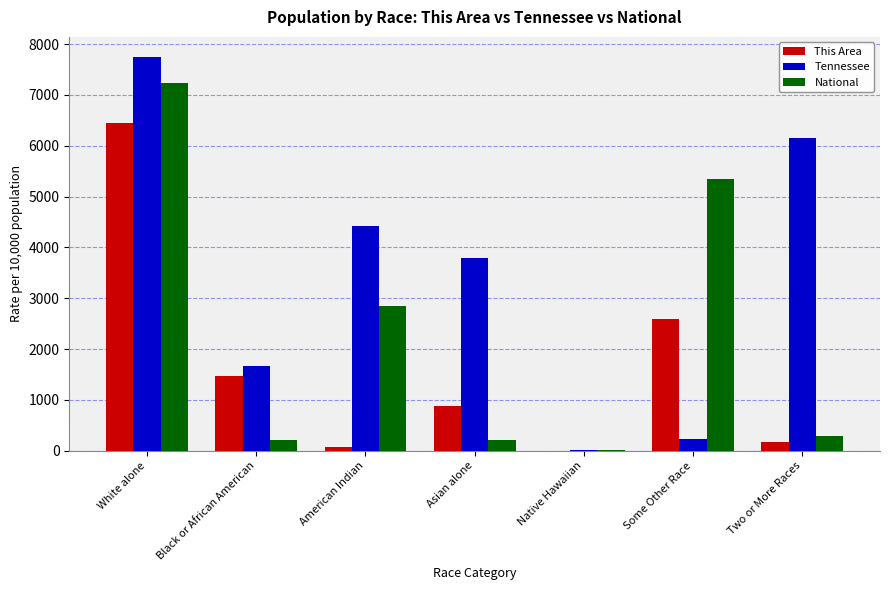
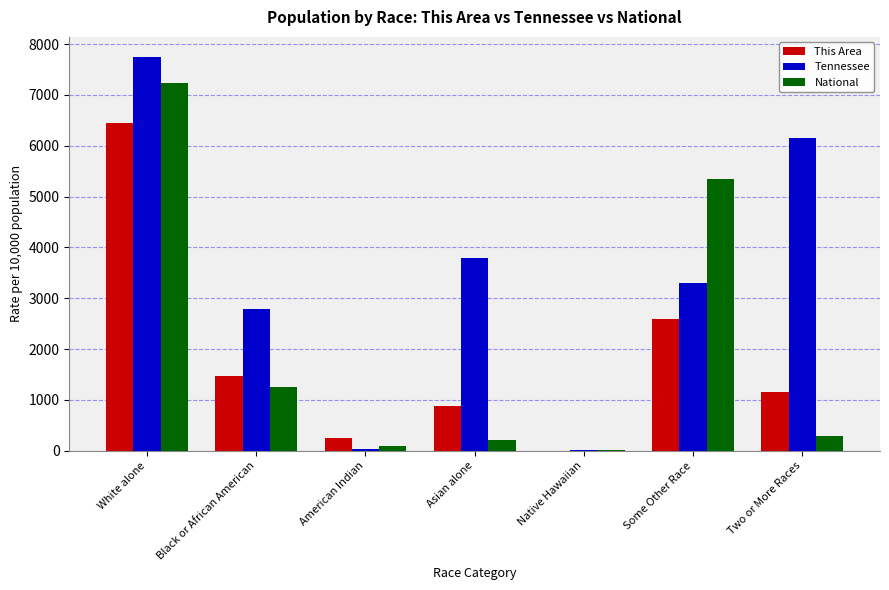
  {
    "This Area": {
      "White alone": 6500,
      "Black or African American": 1500,
-     "American Indian": 100,
+     "American Indian": 300,
      "Asian alone": 900,
      "Native Hawaiian": 0,
      "Some Other Race": 2600,
-     "Two or More Races": 200
+     "Two or More Races": 1100
    },
    "Tennessee": {
      "White alone": 7800,
-     "Black or African American": 1700,
-     "American Indian": 4400,
+     "Black or African American": 2800,
+     "American Indian": 0,
      "Asian alone": 3800,
-     "Some Other Race": 200,
+     "Some Other Race": 3300,
      "Two or More Races": 6200
    },
    "National": {
      "White alone": 7200,
-     "Black or African American": 200,
-     "American Indian": 2800,
+     "Black or African American": 1300,
+     "American Indian": 100,
      "Asian alone": 200,
      "Some Other Race": 5400,
      "Two or More Races": 300
    }
  }
